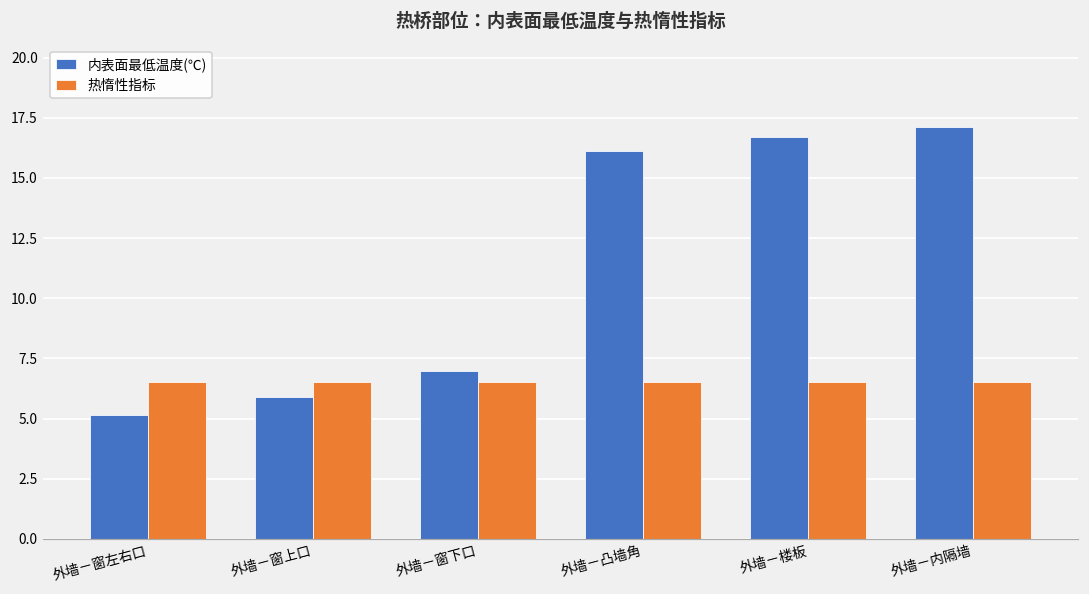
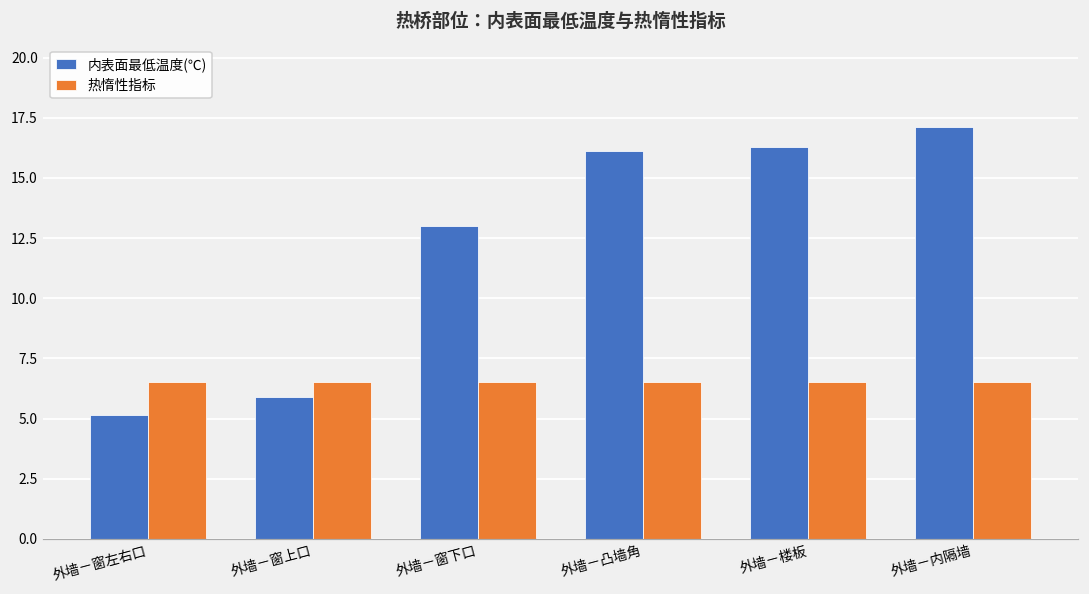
  {
    "内表面最低温度(℃)": {
      "外墙－窗左右口": 5.1,
      "外墙－窗上口": 5.9,
-     "外墙－窗下口": 7.0,
+     "外墙－窗下口": 13.0,
      "外墙－凸墙角": 16.1,
-     "外墙－楼板": 16.7,
+     "外墙－楼板": 16.3,
      "外墙－内隔墙": 17.1
    },
    "热惰性指标": {
      "外墙－窗左右口": 6.5,
      "外墙－窗上口": 6.5,
      "外墙－窗下口": 6.5,
      "外墙－凸墙角": 6.5,
      "外墙－楼板": 6.5,
      "外墙－内隔墙": 6.5
    }
  }
